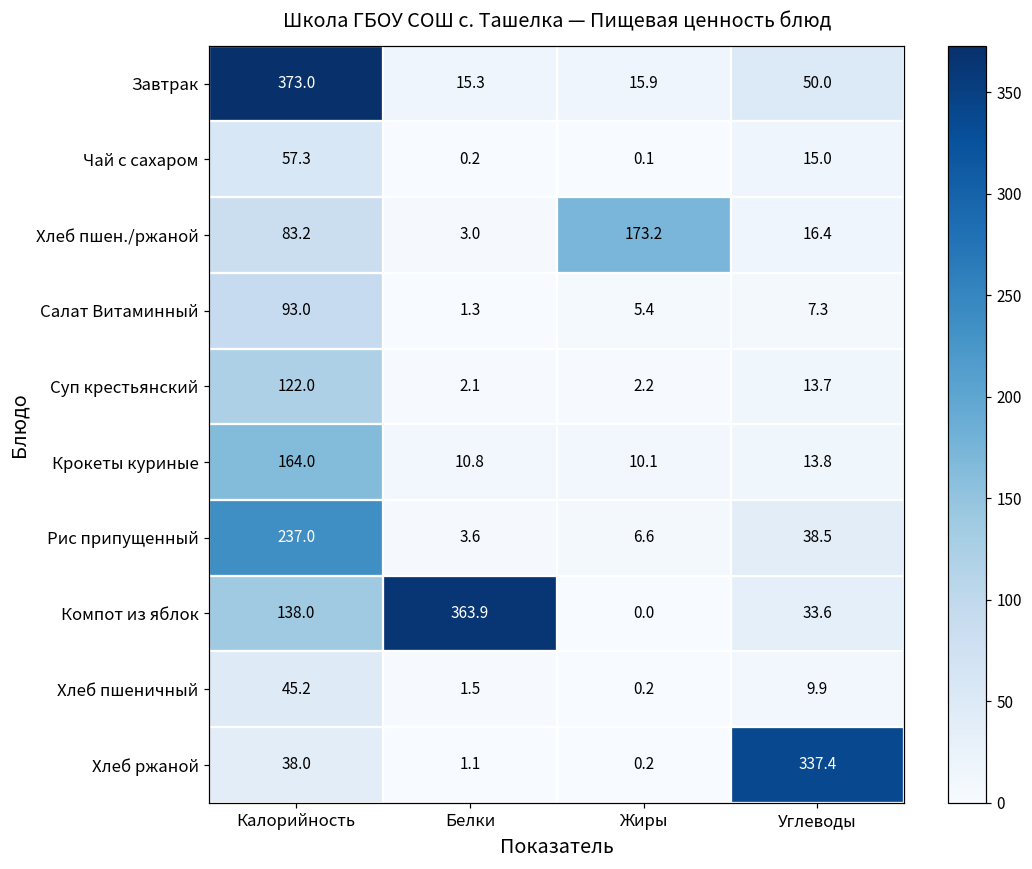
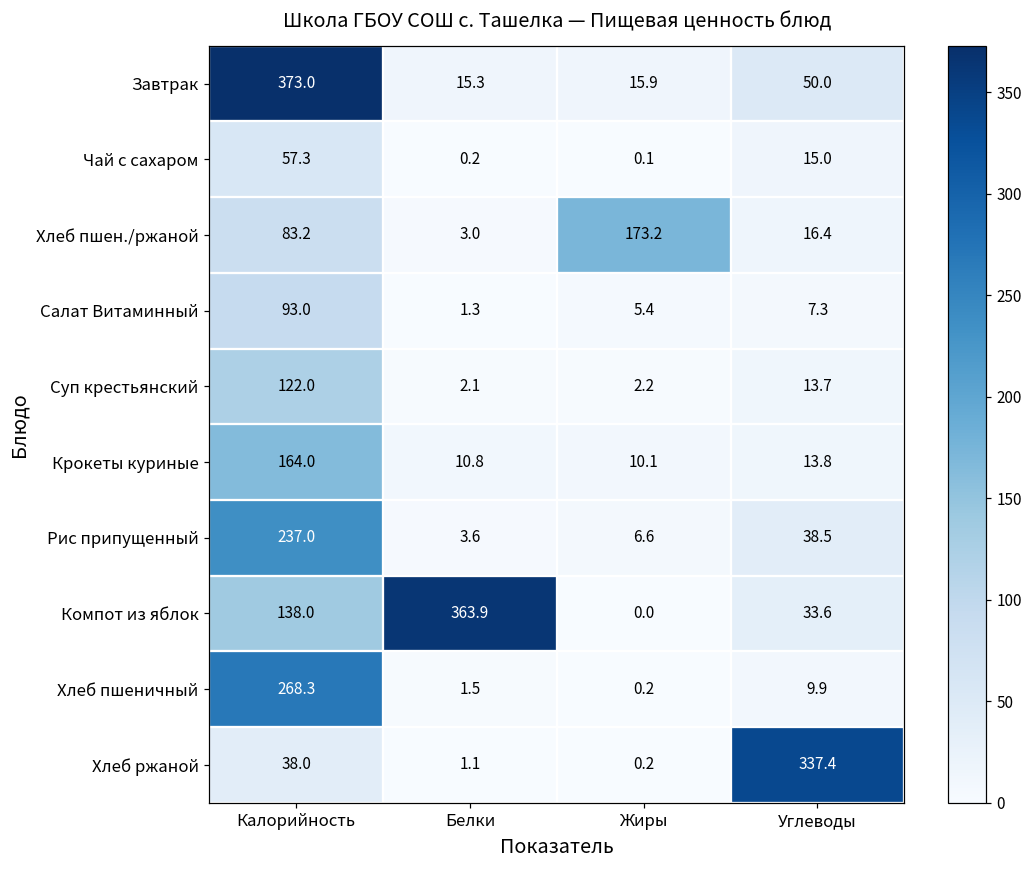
  {
    "Завтрак": {
      "Калорийность": 373.0,
      "Белки": 15.3,
      "Жиры": 15.9,
      "Углеводы": 50.0
    },
    "Чай с сахаром": {
      "Калорийность": 57.3,
      "Белки": 0.2,
      "Жиры": 0.1,
      "Углеводы": 15.0
    },
    "Хлеб пшен./ржаной": {
      "Калорийность": 83.2,
      "Белки": 3.0,
      "Жиры": 173.2,
      "Углеводы": 16.4
    },
    "Салат Витаминный": {
      "Калорийность": 93.0,
      "Белки": 1.3,
      "Жиры": 5.4,
      "Углеводы": 7.3
    },
    "Суп крестьянский": {
      "Калорийность": 122.0,
      "Белки": 2.1,
      "Жиры": 2.2,
      "Углеводы": 13.7
    },
    "Крокеты куриные": {
      "Калорийность": 164.0,
      "Белки": 10.8,
      "Жиры": 10.1,
      "Углеводы": 13.8
    },
    "Рис припущенный": {
      "Калорийность": 237.0,
      "Белки": 3.6,
      "Жиры": 6.6,
      "Углеводы": 38.5
    },
    "Компот из яблок": {
      "Калорийность": 138.0,
      "Белки": 363.9,
      "Жиры": 0.0,
      "Углеводы": 33.6
    },
    "Хлеб пшеничный": {
-     "Калорийность": 45.2,
+     "Калорийность": 268.3,
      "Белки": 1.5,
      "Жиры": 0.2,
      "Углеводы": 9.9
    },
    "Хлеб ржаной": {
      "Калорийность": 38.0,
      "Белки": 1.1,
      "Жиры": 0.2,
      "Углеводы": 337.4
    }
  }
